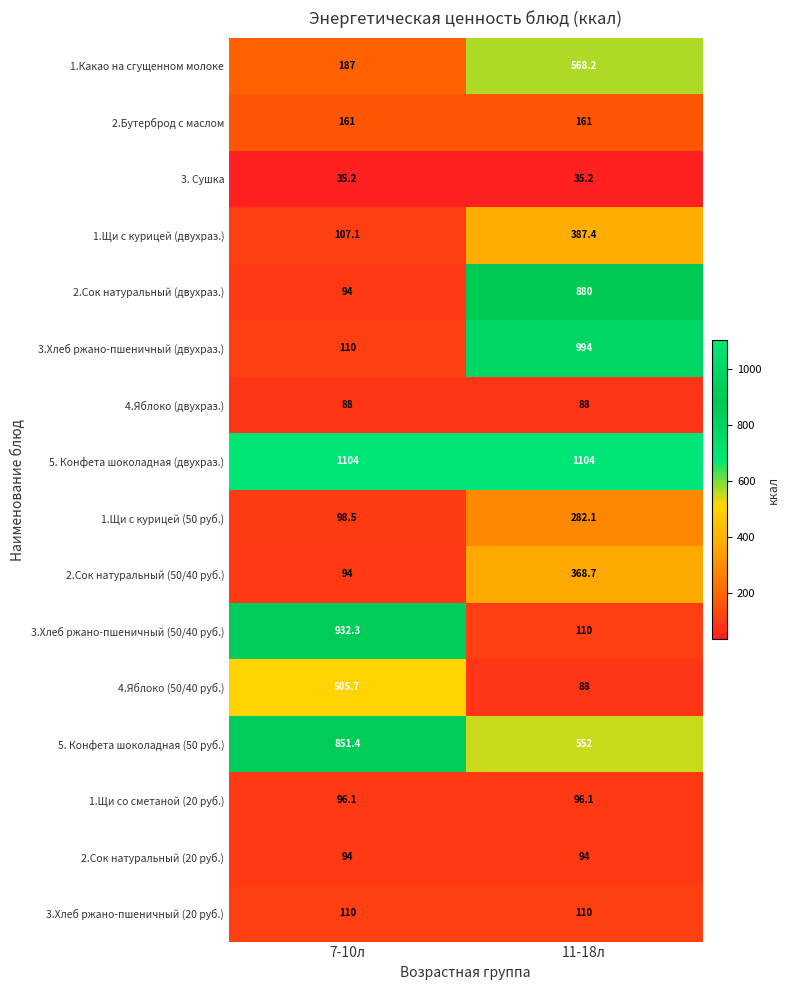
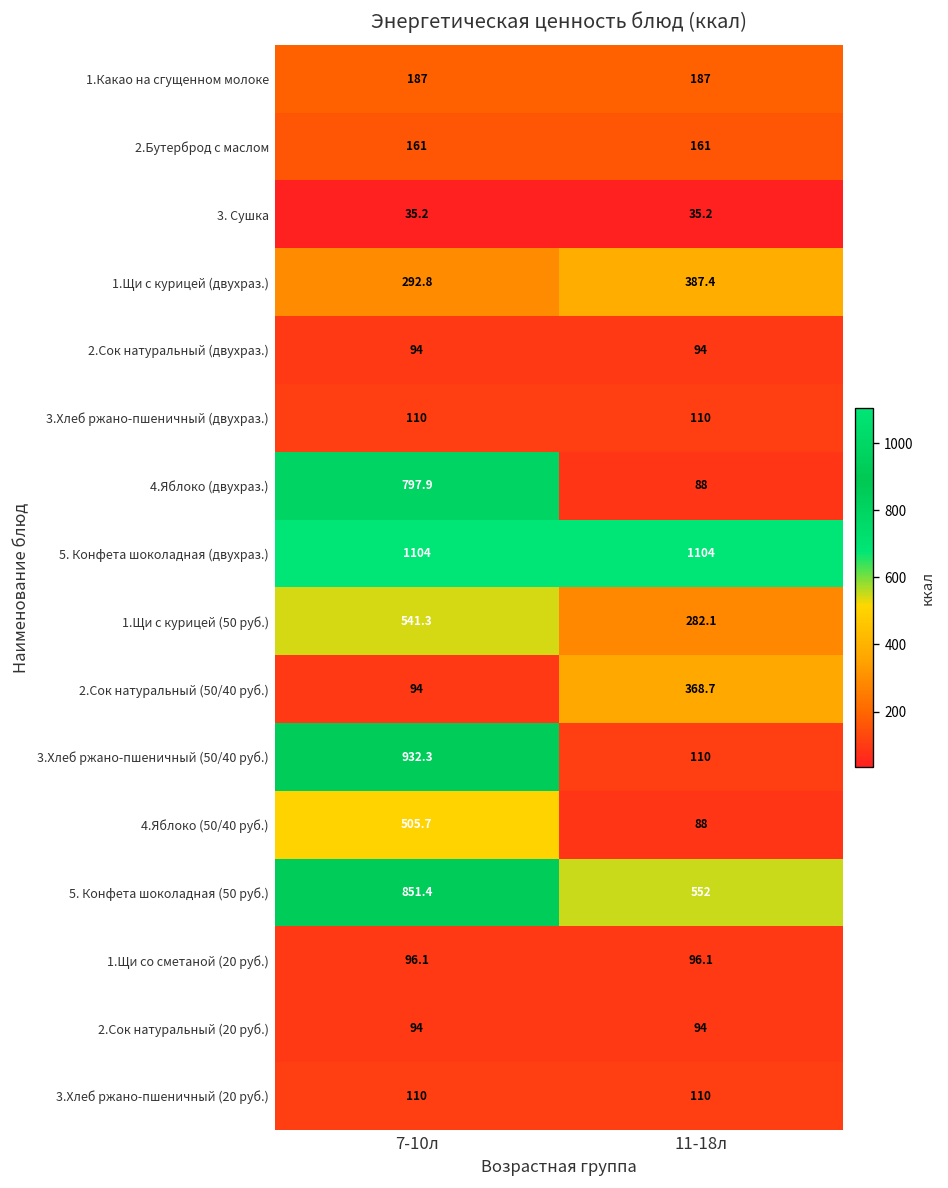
  {
    "1.Какао на сгущенном молоке": {
      "7-10л": 187,
-     "11-18л": 568.2
+     "11-18л": 187
    },
    "2.Бутерброд с маслом": {
      "7-10л": 161,
      "11-18л": 161
    },
    "3. Сушка": {
      "7-10л": 35.2,
      "11-18л": 35.2
    },
    "1.Щи с курицей (двухраз.)": {
-     "7-10л": 107.1,
+     "7-10л": 292.8,
      "11-18л": 387.4
    },
    "2.Сок натуральный (двухраз.)": {
      "7-10л": 94,
-     "11-18л": 880
+     "11-18л": 94
    },
    "3.Хлеб ржано-пшеничный (двухраз.)": {
      "7-10л": 110,
-     "11-18л": 994
+     "11-18л": 110
    },
    "4.Яблоко (двухраз.)": {
-     "7-10л": 88,
+     "7-10л": 797.9,
      "11-18л": 88
    },
    "5. Конфета шоколадная (двухраз.)": {
      "7-10л": 1104,
      "11-18л": 1104
    },
    "1.Щи с курицей (50 руб.)": {
-     "7-10л": 98.5,
+     "7-10л": 541.3,
      "11-18л": 282.1
    },
    "2.Сок натуральный (50/40 руб.)": {
      "7-10л": 94,
      "11-18л": 368.7
    },
    "3.Хлеб ржано-пшеничный (50/40 руб.)": {
      "7-10л": 932.3,
      "11-18л": 110
    },
    "4.Яблоко (50/40 руб.)": {
      "7-10л": 505.7,
      "11-18л": 88
    },
    "5. Конфета шоколадная (50 руб.)": {
      "7-10л": 851.4,
      "11-18л": 552
    },
    "1.Щи со сметаной (20 руб.)": {
      "7-10л": 96.1,
      "11-18л": 96.1
    },
    "2.Сок натуральный (20 руб.)": {
      "7-10л": 94,
      "11-18л": 94
    },
    "3.Хлеб ржано-пшеничный (20 руб.)": {
      "7-10л": 110,
      "11-18л": 110
    }
  }
